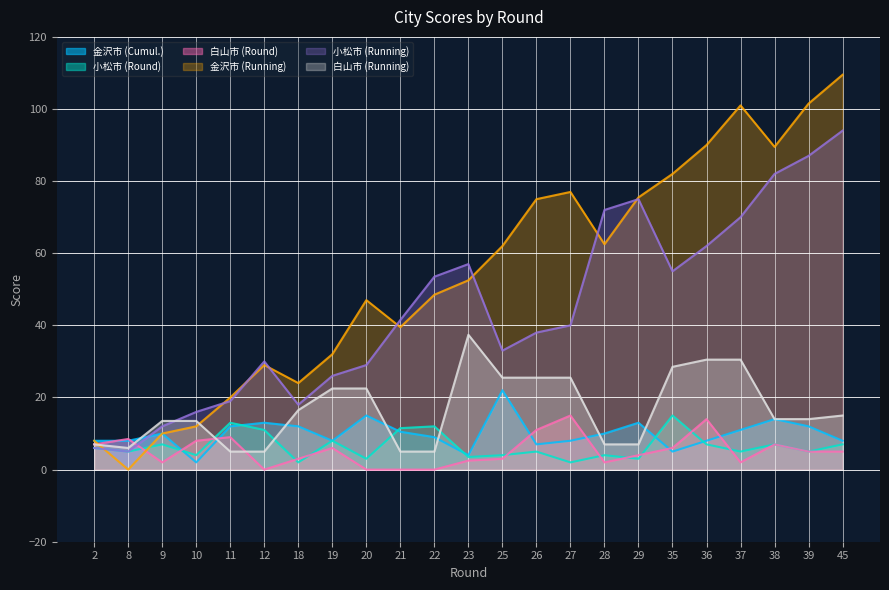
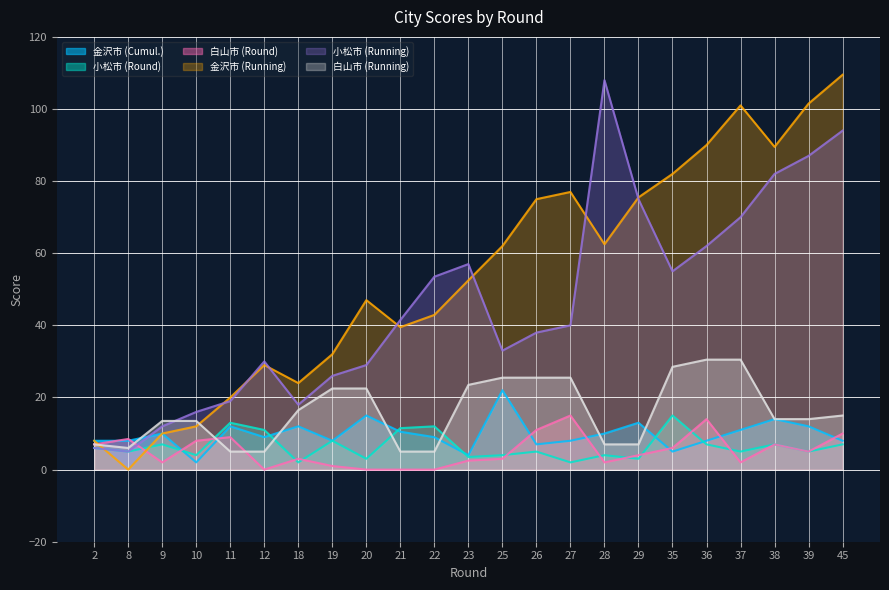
  {
    "金沢市 (Cumul.)": {
      "10": 2,
      "11": 12,
-     "12": 13,
+     "12": 9,
      "18": 12,
      "20": 15,
      "21": 11,
      "22": 9,
      "25": 22,
      "26": 7,
      "27": 8,
      "28": 10,
      "29": 13,
      "35": 5,
      "36": 8,
      "37": 11,
      "39": 12,
      "45": 8
    },
    "小松市 (Round)": {
      "9": 7,
      "10": 4,
      "11": 13,
      "12": 11,
      "18": 2,
      "20": 3,
      "21": 12,
      "22": 12,
      "25": 4,
      "26": 5,
      "27": 2,
      "28": 4,
      "29": 3,
      "35": 15,
      "36": 7,
      "37": 5,
      "45": 7
    },
    "白山市 (Round)": {
      "9": 2,
      "10": 8,
      "11": 9,
      "12": 0,
      "18": 3,
-     "19": 6,
+     "19": 1,
      "20": 0,
      "21": 0,
      "22": 0,
      "23": 3,
      "25": 3,
      "26": 11,
      "27": 15,
      "28": 2,
      "29": 4,
      "35": 6,
      "36": 14,
      "37": 2,
-     "45": 5
+     "45": 10
    },
    "金沢市 (Running)": {
      "8": 0,
      "10": 12,
      "11": 20,
      "12": 29,
      "18": 24,
      "19": 32,
      "20": 47,
      "21": 40,
-     "22": 49,
+     "22": 43,
      "23": 53,
      "25": 62,
      "26": 75,
      "27": 77,
      "28": 63,
      "35": 82,
      "36": 90,
      "37": 101,
      "38": 90,
      "39": 102,
      "45": 110
    },
    "小松市 (Running)": {
      "9": 12,
      "10": 16,
      "11": 19,
      "12": 30,
      "18": 18,
      "19": 26,
      "20": 29,
      "21": 42,
      "22": 54,
      "23": 57,
      "25": 33,
      "26": 38,
      "27": 40,
-     "28": 72,
+     "28": 108,
      "35": 55,
      "36": 62,
      "37": 70,
      "38": 82,
      "39": 87,
      "45": 94
    },
    "白山市 (Running)": {
      "8": 6,
      "9": 14,
      "10": 14,
      "11": 5,
      "12": 5,
      "18": 17,
      "19": 23,
      "20": 23,
      "21": 5,
      "22": 5,
-     "23": 37,
+     "23": 24,
      "25": 26,
      "26": 26,
      "27": 26,
      "28": 7,
      "29": 7,
      "35": 29,
      "36": 31,
      "37": 31,
      "39": 14,
      "45": 15
    }
  }
